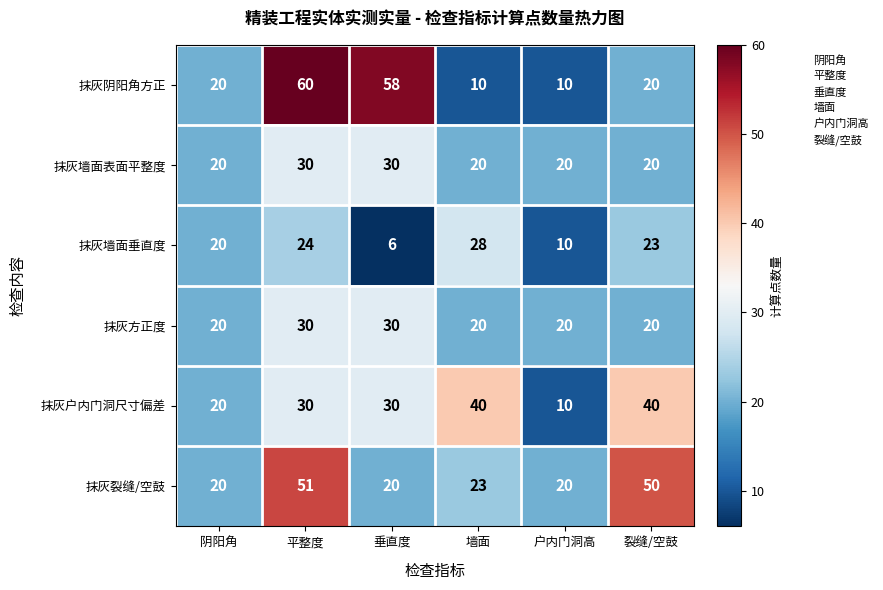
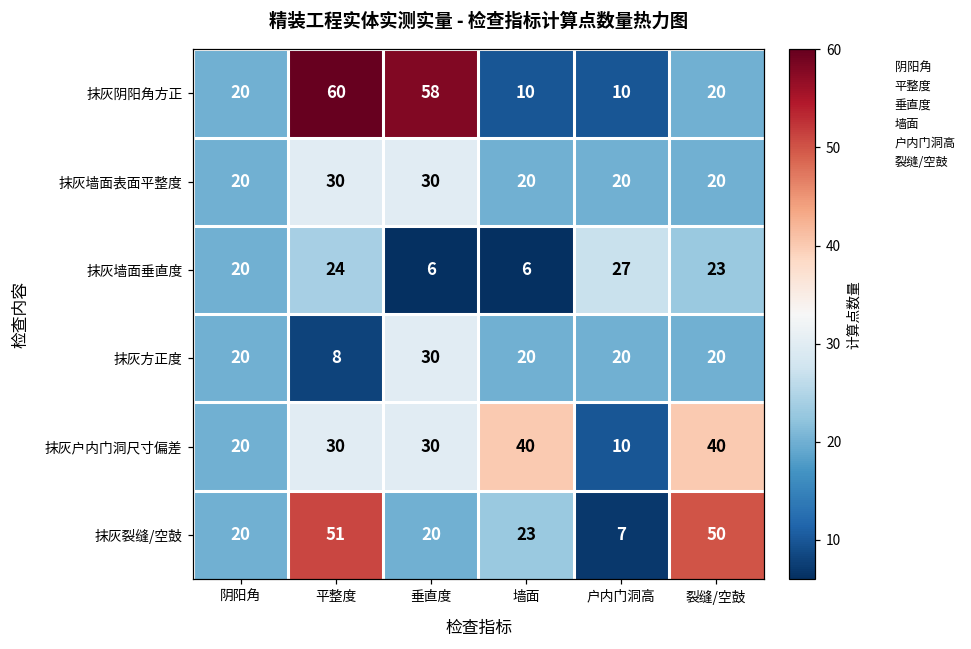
  {
    "抹灰阴阳角方正": {
      "阴阳角": 20,
      "平整度": 60,
      "垂直度": 58,
      "墙面": 10,
      "户内门洞高": 10,
      "裂缝/空鼓": 20
    },
    "抹灰墙面表面平整度": {
      "阴阳角": 20,
      "平整度": 30,
      "垂直度": 30,
      "墙面": 20,
      "户内门洞高": 20,
      "裂缝/空鼓": 20
    },
    "抹灰墙面垂直度": {
      "阴阳角": 20,
      "平整度": 24,
      "垂直度": 6,
-     "墙面": 28,
-     "户内门洞高": 10,
+     "墙面": 6,
+     "户内门洞高": 27,
      "裂缝/空鼓": 23
    },
    "抹灰方正度": {
      "阴阳角": 20,
-     "平整度": 30,
+     "平整度": 8,
      "垂直度": 30,
      "墙面": 20,
      "户内门洞高": 20,
      "裂缝/空鼓": 20
    },
    "抹灰户内门洞尺寸偏差": {
      "阴阳角": 20,
      "平整度": 30,
      "垂直度": 30,
      "墙面": 40,
      "户内门洞高": 10,
      "裂缝/空鼓": 40
    },
    "抹灰裂缝/空鼓": {
      "阴阳角": 20,
      "平整度": 51,
      "垂直度": 20,
      "墙面": 23,
-     "户内门洞高": 20,
+     "户内门洞高": 7,
      "裂缝/空鼓": 50
    }
  }
